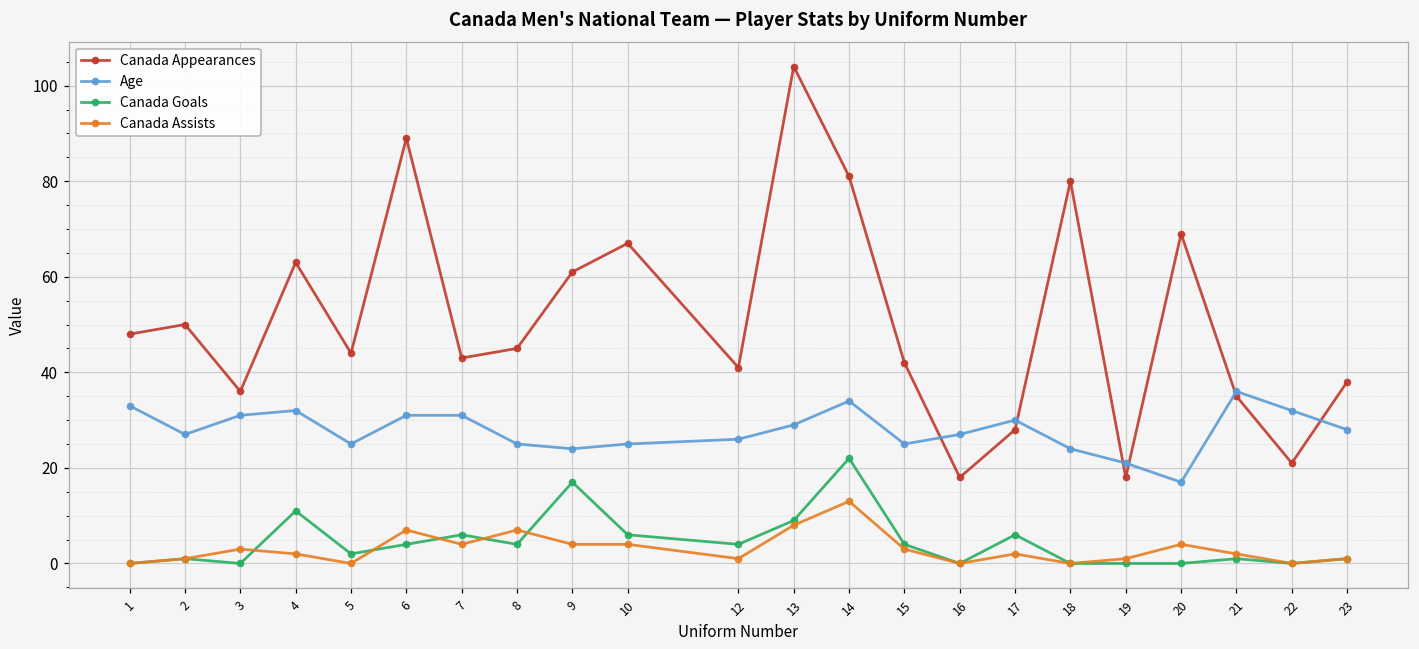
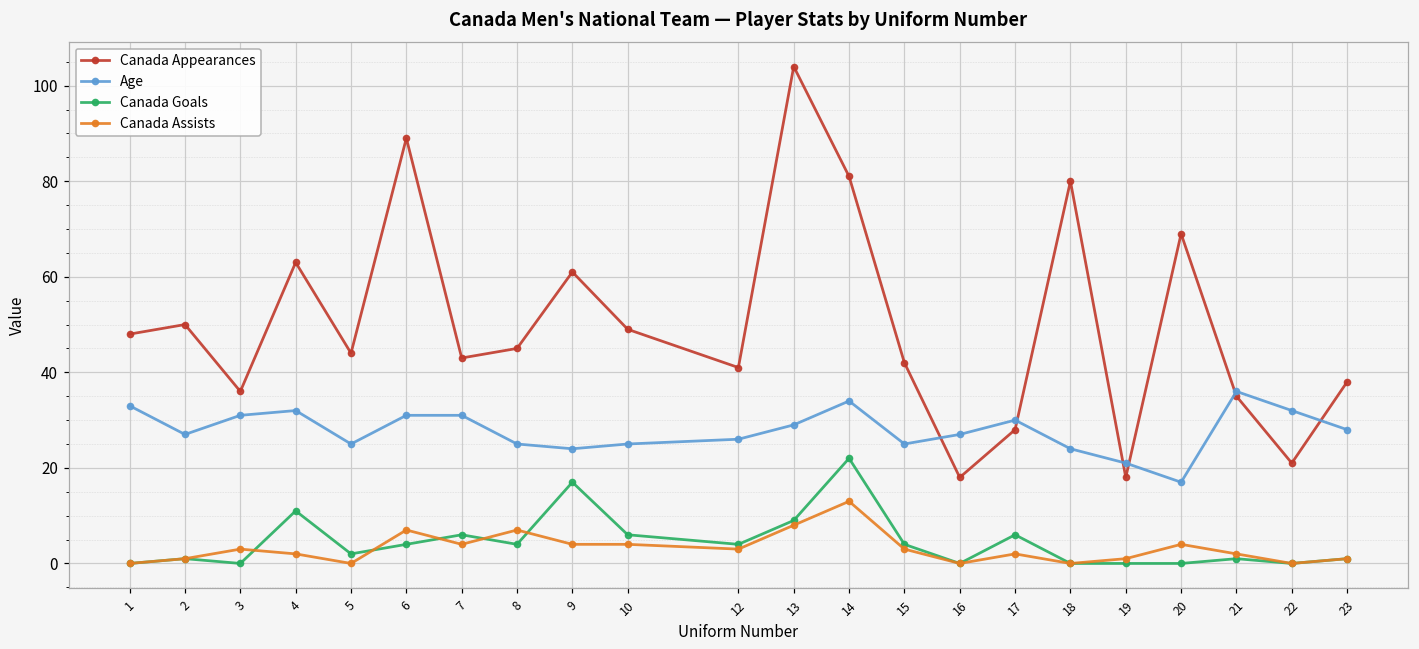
  {
    "Canada Appearances": {
      "1": 48,
      "2": 50,
      "3": 36,
      "4": 63,
      "5": 44,
      "6": 89,
      "7": 43,
      "8": 45,
      "9": 61,
-     "10": 67,
+     "10": 49,
      "12": 41,
      "13": 104,
      "14": 81,
      "15": 42,
      "16": 18,
      "17": 28,
      "18": 80,
      "19": 18,
      "20": 69,
      "21": 35,
      "22": 21,
      "23": 38
    },
    "Age": {
      "1": 33,
      "2": 27,
      "3": 31,
      "4": 32,
      "5": 25,
      "6": 31,
      "7": 31,
      "8": 25,
      "9": 24,
      "10": 25,
      "12": 26,
      "13": 29,
      "14": 34,
      "15": 25,
      "16": 27,
      "17": 30,
      "18": 24,
      "19": 21,
      "20": 17,
      "21": 36,
      "22": 32,
      "23": 28
    },
    "Canada Goals": {
      "3": 0,
      "4": 11,
      "5": 2,
      "6": 4,
      "7": 6,
      "8": 4,
      "9": 17,
      "10": 6,
      "12": 4,
      "13": 9,
      "14": 22,
      "15": 4,
      "17": 6,
      "19": 0,
      "20": 0,
      "21": 1
    },
    "Canada Assists": {
      "3": 3,
      "4": 2,
      "5": 0,
      "6": 7,
      "7": 4,
      "8": 7,
      "9": 4,
      "10": 4,
-     "12": 1,
+     "12": 3,
      "13": 8,
      "14": 13,
      "15": 3,
      "17": 2,
      "19": 1,
      "20": 4,
      "21": 2
    }
  }
